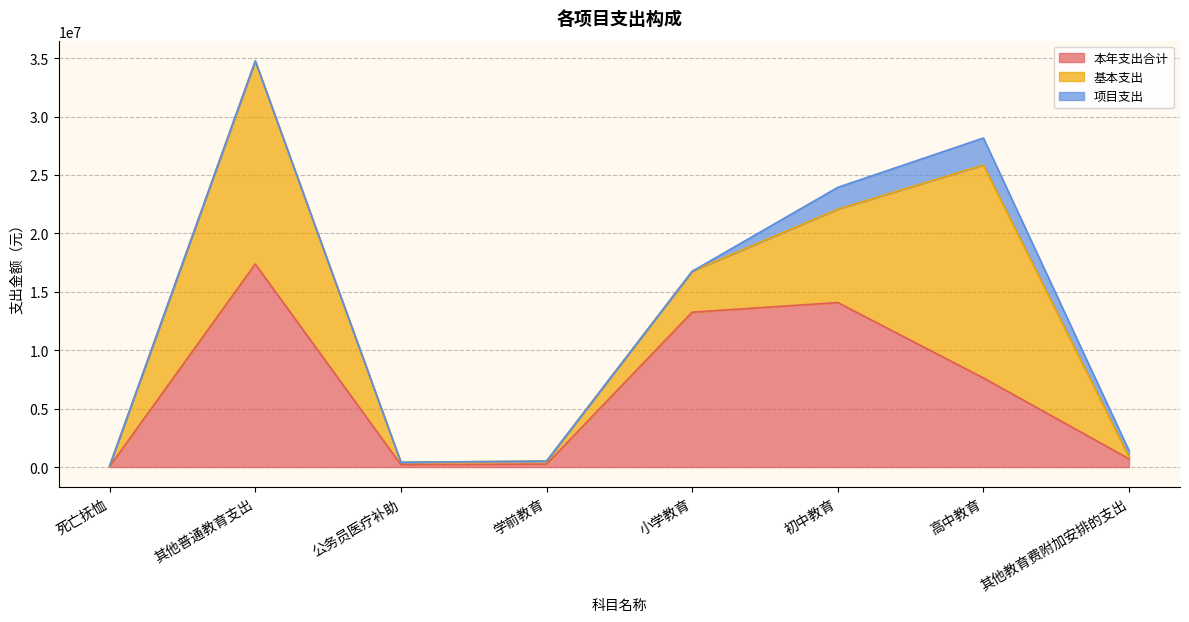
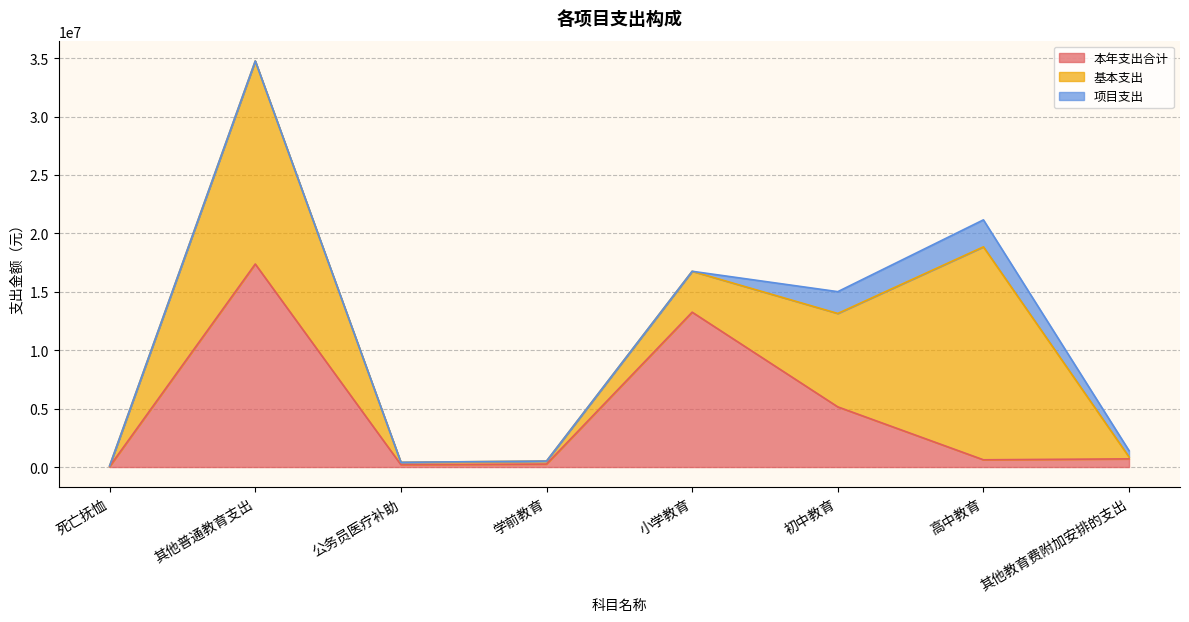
  {
    "本年支出合计": {
      "其他普通教育支出": 17400000,
      "学前教育": 300000,
      "小学教育": 13300000,
-     "初中教育": 14100000,
-     "高中教育": 7600000
+     "初中教育": 5200000,
+     "高中教育": 600000
    },
    "基本支出": {
      "初中教育": 8000000,
      "高中教育": 18200000
    },
    "项目支出": {
      "初中教育": 1900000,
      "高中教育": 2300000,
      "其他教育费附加安排的支出": 500000
    }
  }
